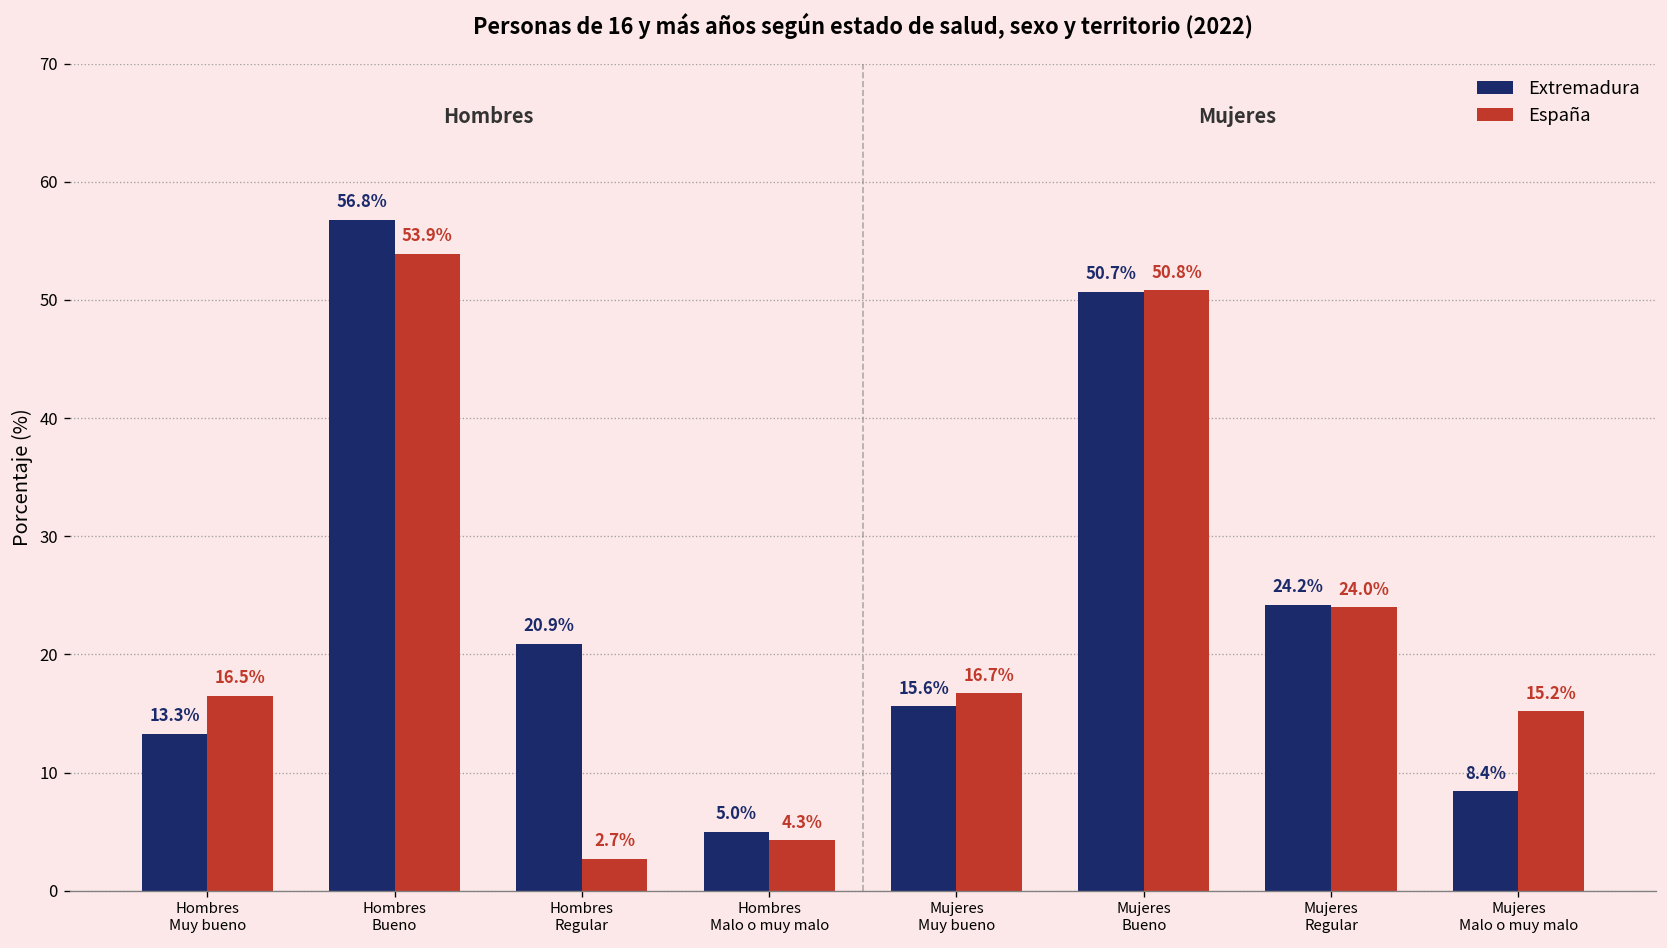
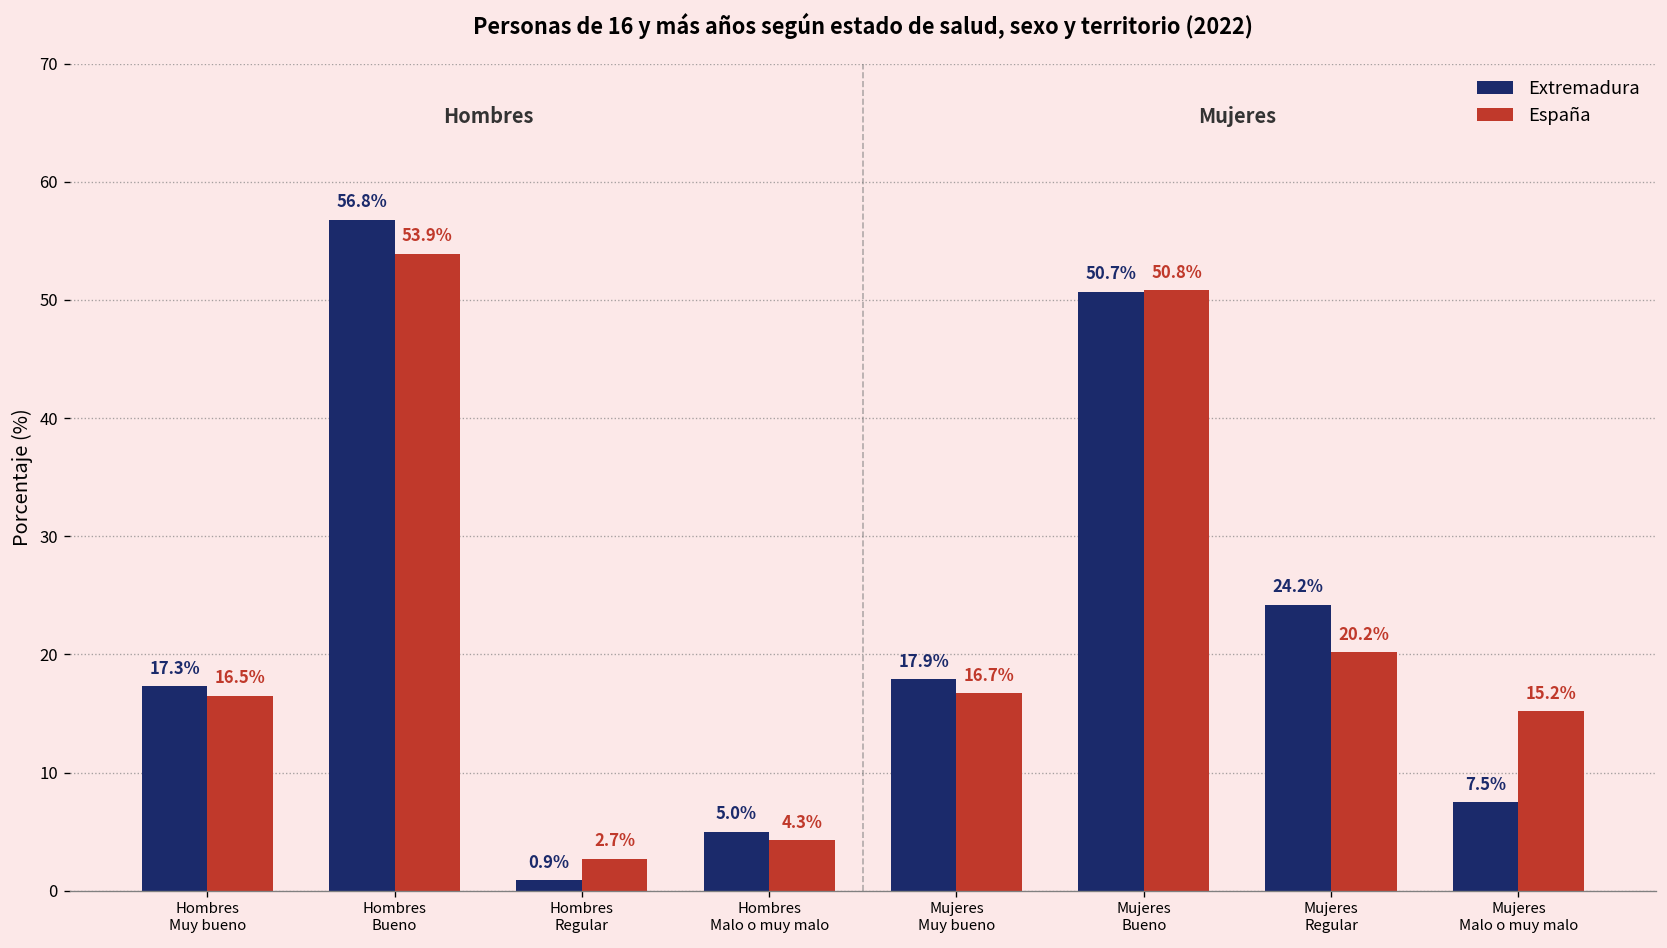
  {
    "Extremadura": {
-     "Hombres Muy bueno": "13.3%",
+     "Hombres Muy bueno": "17.3%",
      "Hombres Bueno": "56.8%",
-     "Hombres Regular": "20.9%",
+     "Hombres Regular": "0.9%",
      "Hombres Malo o muy malo": "5.0%",
-     "Mujeres Muy bueno": "15.6%",
+     "Mujeres Muy bueno": "17.9%",
      "Mujeres Bueno": "50.7%",
      "Mujeres Regular": "24.2%",
-     "Mujeres Malo o muy malo": "8.4%"
+     "Mujeres Malo o muy malo": "7.5%"
    },
    "España": {
      "Hombres Muy bueno": "16.5%",
      "Hombres Bueno": "53.9%",
      "Hombres Regular": "2.7%",
      "Hombres Malo o muy malo": "4.3%",
      "Mujeres Muy bueno": "16.7%",
      "Mujeres Bueno": "50.8%",
-     "Mujeres Regular": "24.0%",
+     "Mujeres Regular": "20.2%",
      "Mujeres Malo o muy malo": "15.2%"
    }
  }
